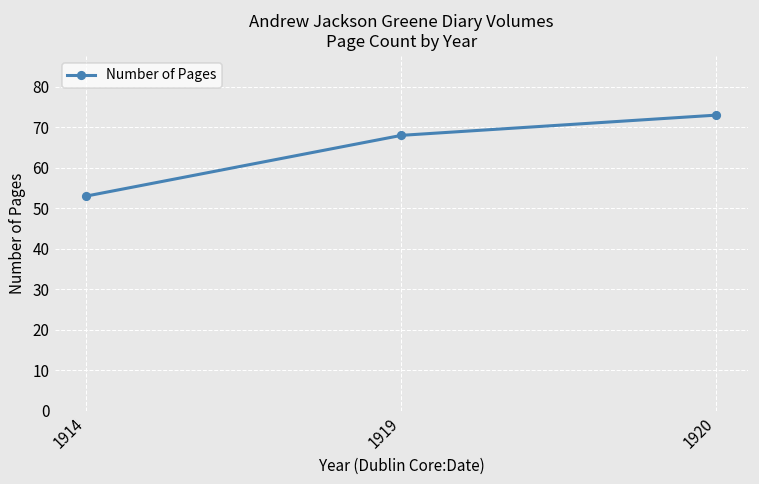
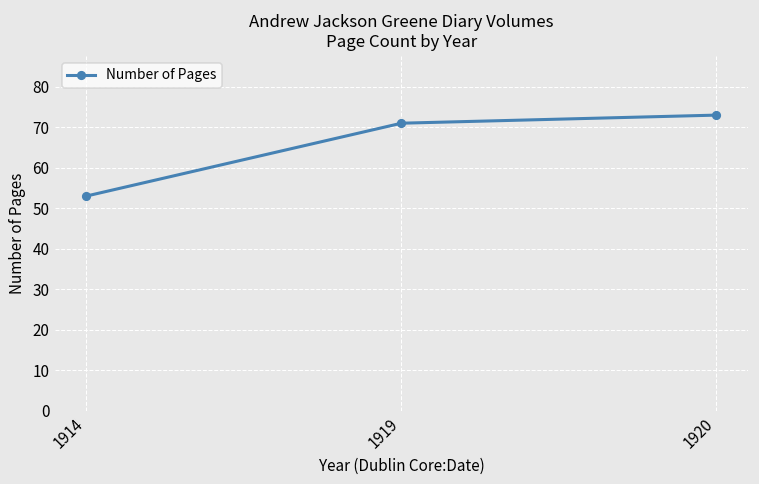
  {
    "1914": 53,
-   "1919": 68,
+   "1919": 71,
    "1920": 73
  }
